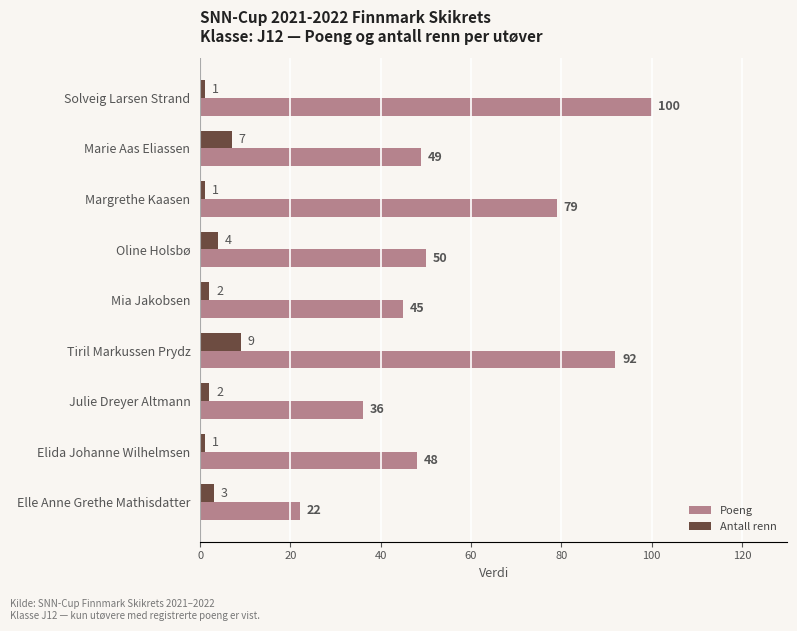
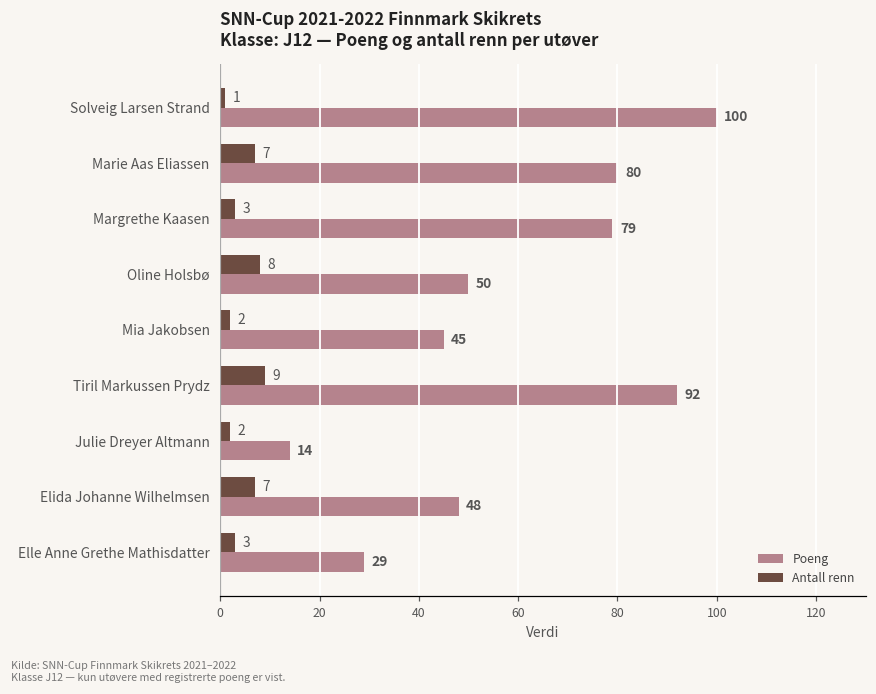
  {
    "Poeng": {
      "Solveig Larsen Strand": 100,
-     "Marie Aas Eliassen": 49,
+     "Marie Aas Eliassen": 80,
      "Margrethe Kaasen": 79,
      "Oline Holsbø": 50,
      "Mia Jakobsen": 45,
      "Tiril Markussen Prydz": 92,
-     "Julie Dreyer Altmann": 36,
+     "Julie Dreyer Altmann": 14,
      "Elida Johanne Wilhelmsen": 48,
-     "Elle Anne Grethe Mathisdatter": 22
+     "Elle Anne Grethe Mathisdatter": 29
    },
    "Antall renn": {
      "Solveig Larsen Strand": 1,
      "Marie Aas Eliassen": 7,
-     "Margrethe Kaasen": 1,
-     "Oline Holsbø": 4,
+     "Margrethe Kaasen": 3,
+     "Oline Holsbø": 8,
      "Mia Jakobsen": 2,
      "Tiril Markussen Prydz": 9,
      "Julie Dreyer Altmann": 2,
-     "Elida Johanne Wilhelmsen": 1,
+     "Elida Johanne Wilhelmsen": 7,
      "Elle Anne Grethe Mathisdatter": 3
    }
  }
